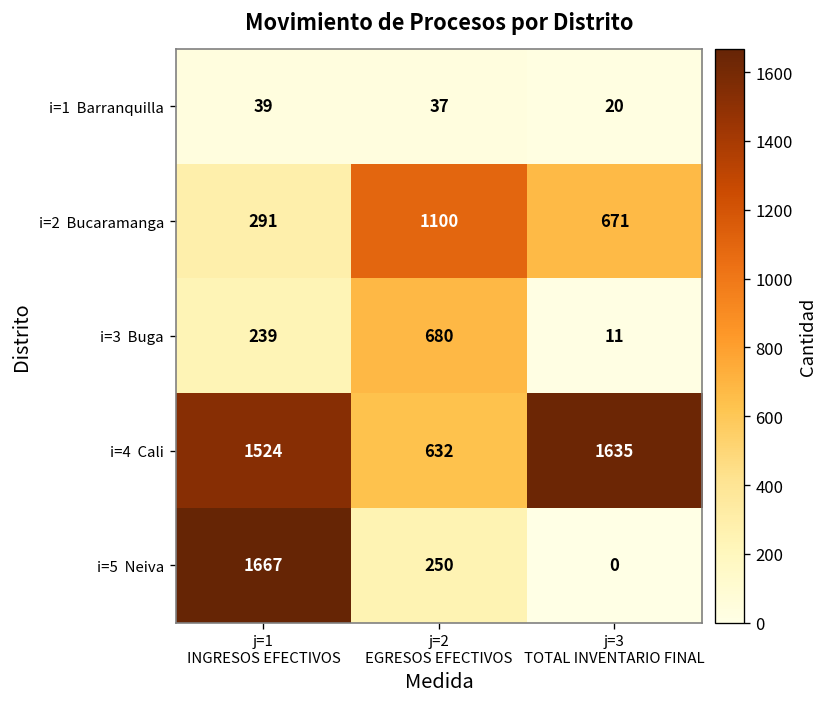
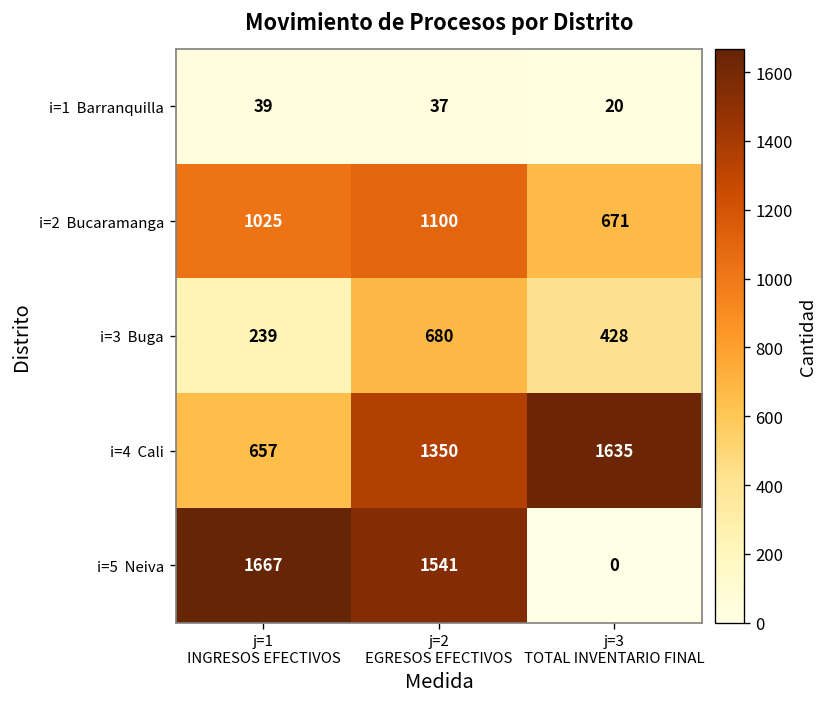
  {
    "i=1 Barranquilla": {
      "j=1 INGRESOS EFECTIVOS": 39,
      "j=2 EGRESOS EFECTIVOS": 37,
      "j=3 TOTAL INVENTARIO FINAL": 20
    },
    "i=2 Bucaramanga": {
-     "j=1 INGRESOS EFECTIVOS": 291,
+     "j=1 INGRESOS EFECTIVOS": 1025,
      "j=2 EGRESOS EFECTIVOS": 1100,
      "j=3 TOTAL INVENTARIO FINAL": 671
    },
    "i=3 Buga": {
      "j=1 INGRESOS EFECTIVOS": 239,
      "j=2 EGRESOS EFECTIVOS": 680,
-     "j=3 TOTAL INVENTARIO FINAL": 11
+     "j=3 TOTAL INVENTARIO FINAL": 428
    },
    "i=4 Cali": {
-     "j=1 INGRESOS EFECTIVOS": 1524,
-     "j=2 EGRESOS EFECTIVOS": 632,
+     "j=1 INGRESOS EFECTIVOS": 657,
+     "j=2 EGRESOS EFECTIVOS": 1350,
      "j=3 TOTAL INVENTARIO FINAL": 1635
    },
    "i=5 Neiva": {
      "j=1 INGRESOS EFECTIVOS": 1667,
-     "j=2 EGRESOS EFECTIVOS": 250,
+     "j=2 EGRESOS EFECTIVOS": 1541,
      "j=3 TOTAL INVENTARIO FINAL": 0
    }
  }
